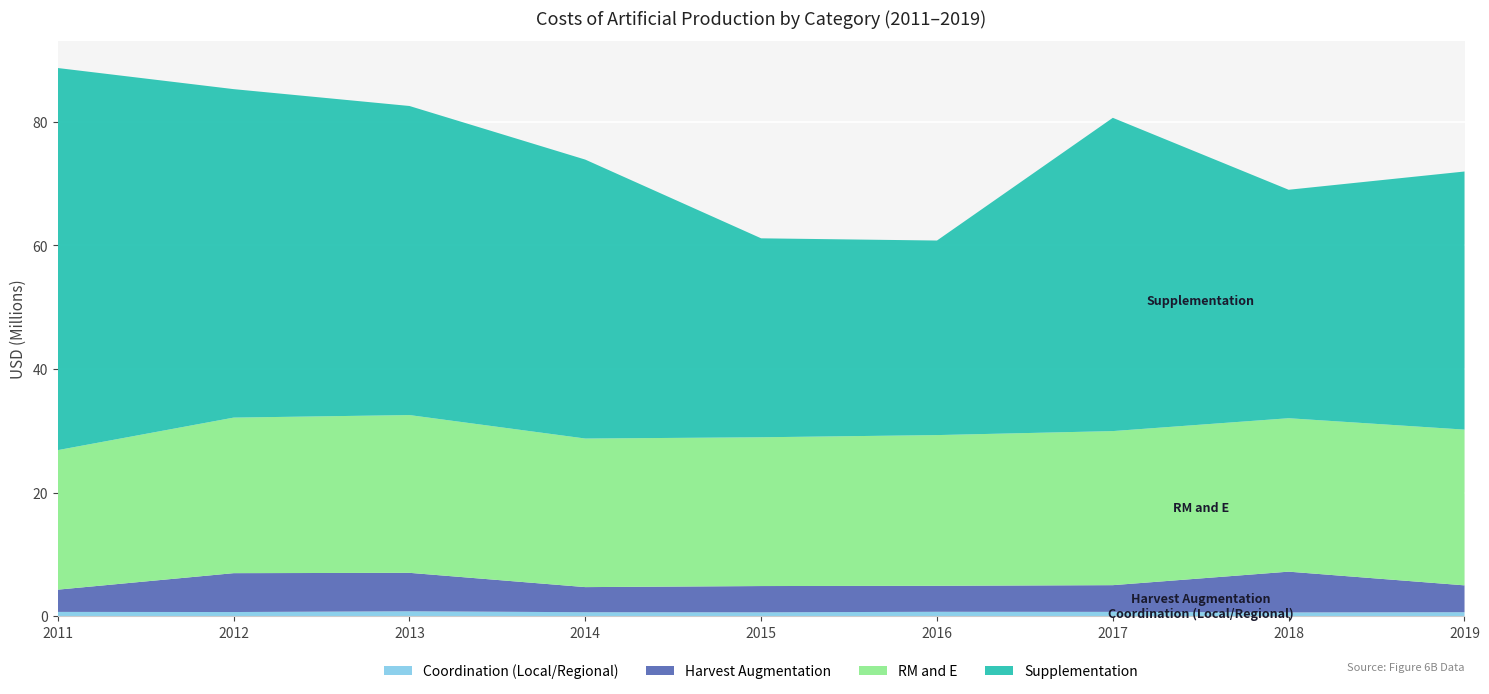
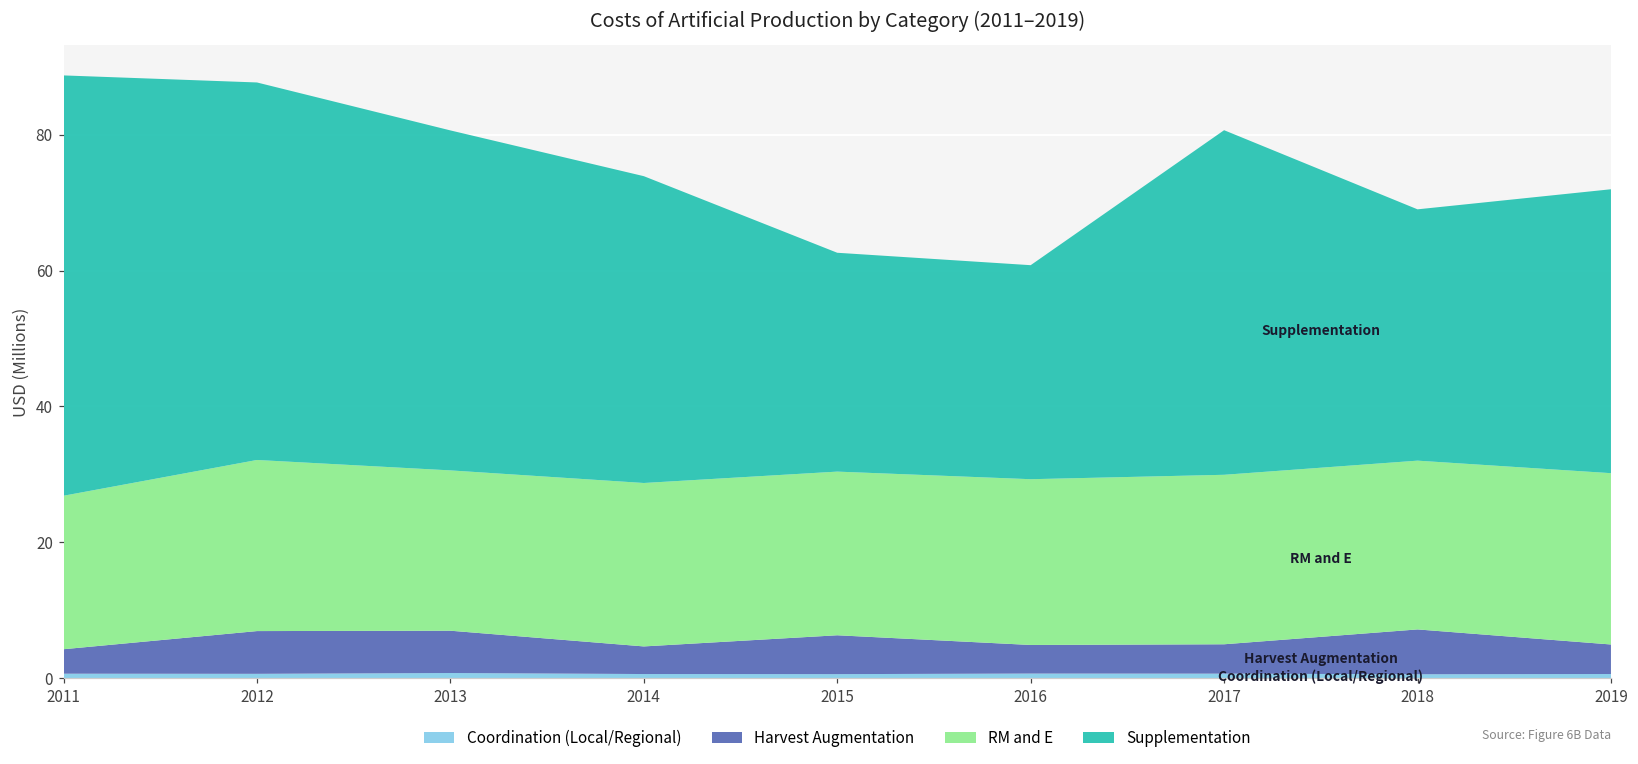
  {
    "Coordination (Local/Regional)": {
      "2011": 1,
      "2012": 1,
      "2013": 1,
      "2014": 1,
      "2015": 1,
      "2016": 1,
      "2017": 1,
      "2018": 1,
      "2019": 1
    },
    "Harvest Augmentation": {
      "2011": 4,
      "2012": 6,
      "2013": 6,
      "2014": 4,
-     "2015": 4,
+     "2015": 6,
      "2016": 4,
      "2017": 4,
      "2018": 7,
      "2019": 4
    },
    "RM and E": {
      "2011": 23,
      "2012": 25,
-     "2013": 26,
+     "2013": 24,
      "2014": 24,
      "2015": 24,
      "2016": 24,
      "2017": 25,
      "2018": 25,
      "2019": 25
    },
    "Supplementation": {
      "2011": 62,
-     "2012": 53,
+     "2012": 56,
      "2013": 50,
      "2014": 45,
      "2015": 32,
      "2016": 31,
      "2017": 51,
      "2018": 37,
      "2019": 42
    }
  }
